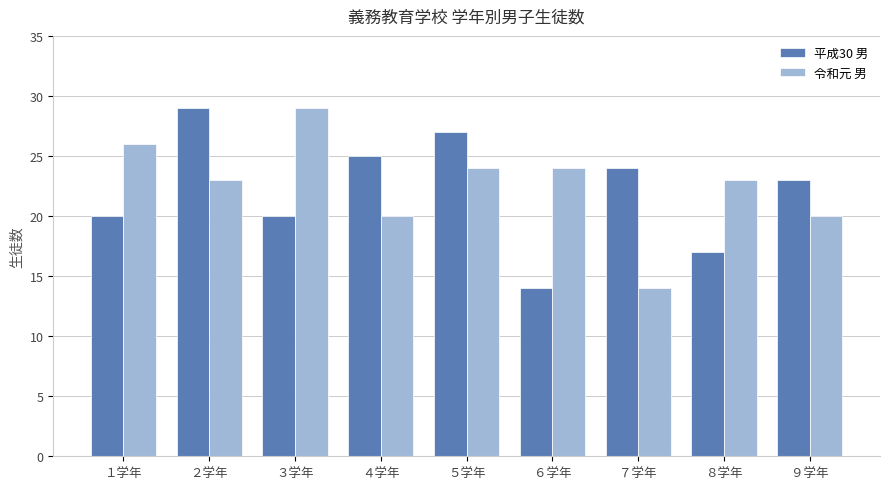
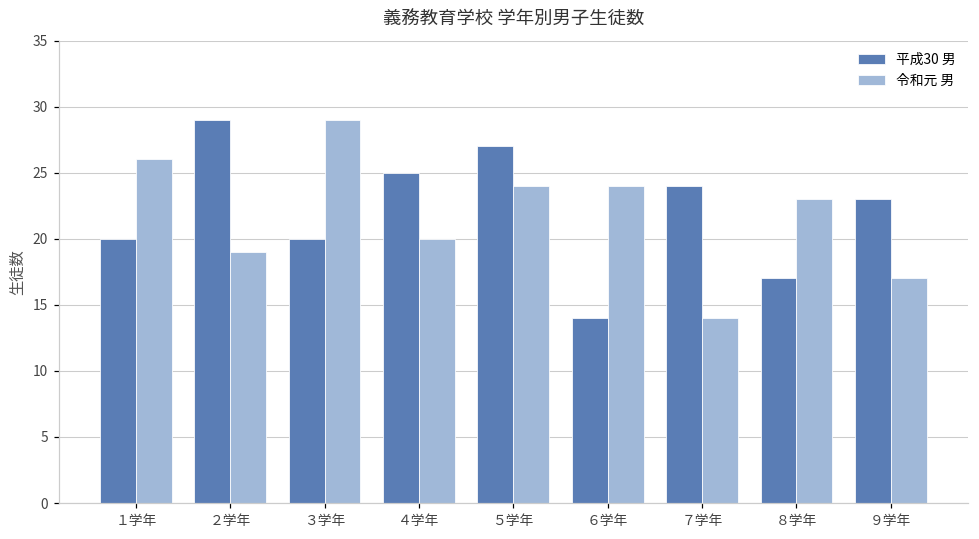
  {
    "平成30 男": {
      "１学年": 20,
      "２学年": 29,
      "３学年": 20,
      "４学年": 25,
      "５学年": 27,
      "６学年": 14,
      "７学年": 24,
      "８学年": 17,
      "９学年": 23
    },
    "令和元 男": {
      "１学年": 26,
-     "２学年": 23,
+     "２学年": 19,
      "３学年": 29,
      "４学年": 20,
      "５学年": 24,
      "６学年": 24,
      "７学年": 14,
      "８学年": 23,
-     "９学年": 20
+     "９学年": 17
    }
  }
